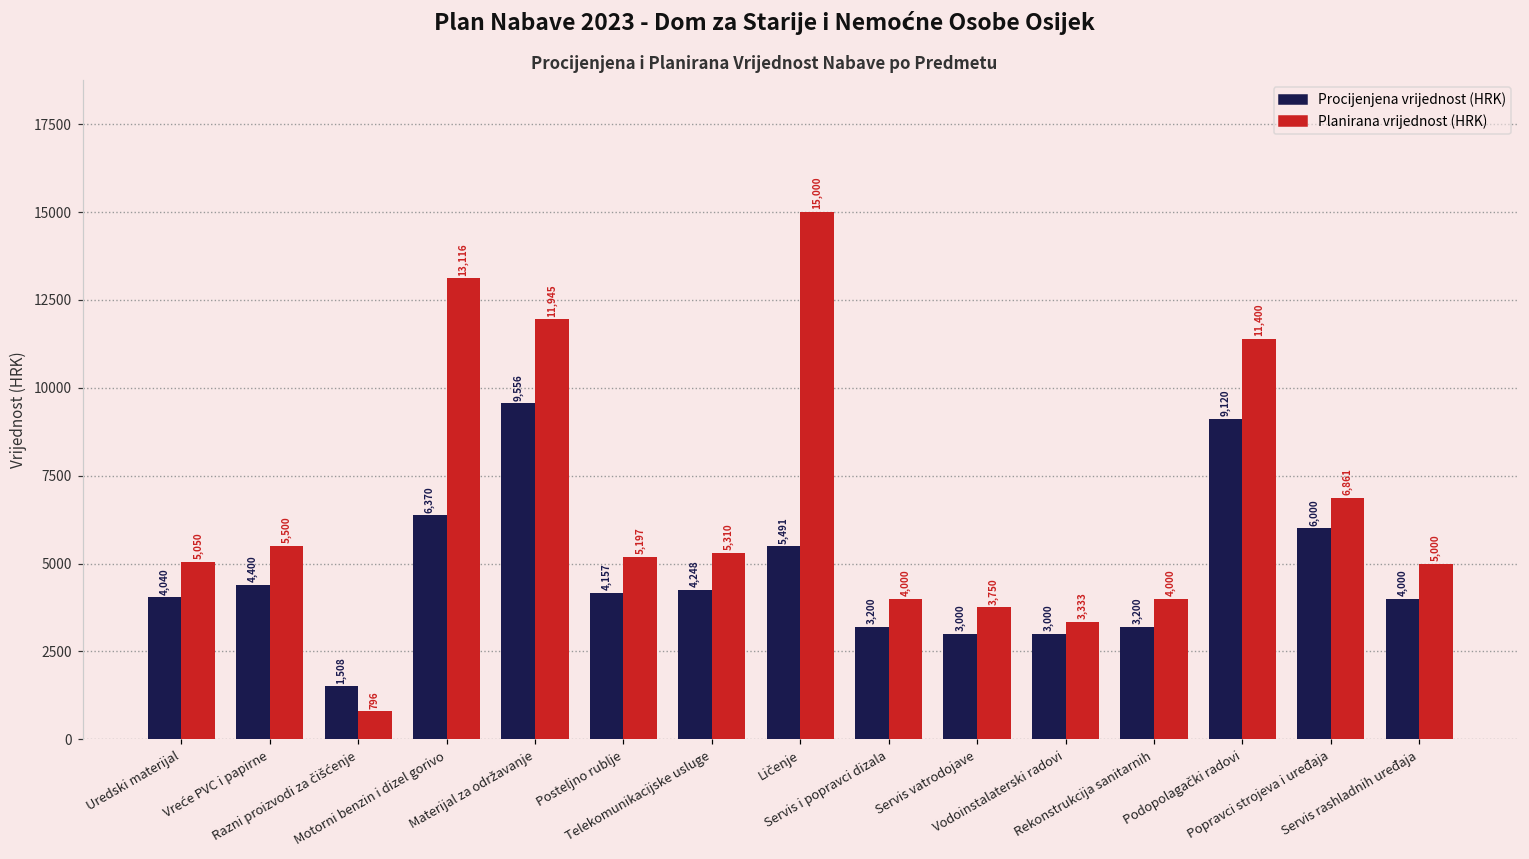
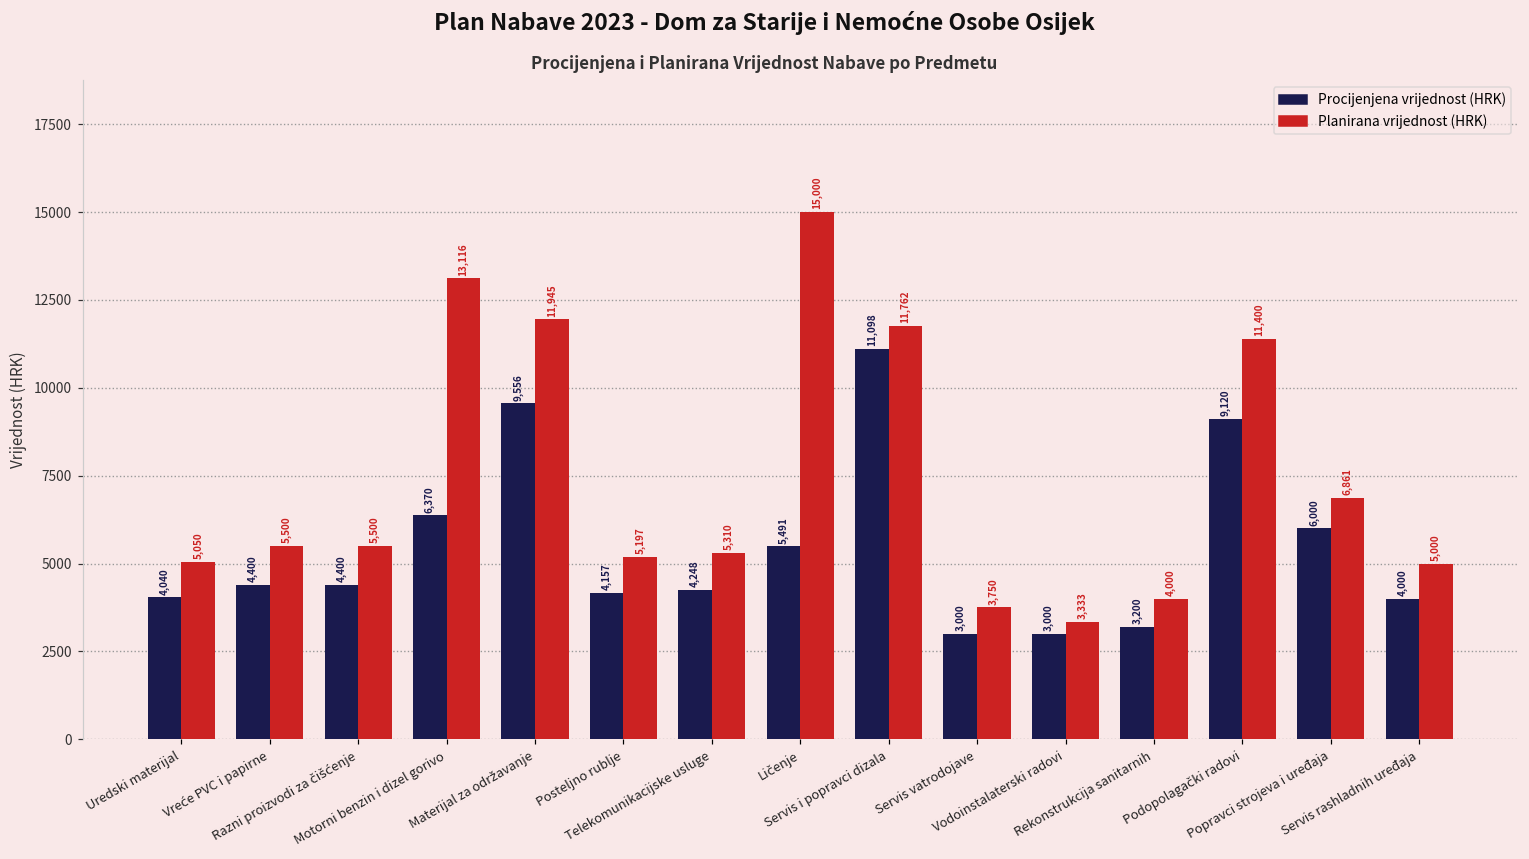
  {
    "Procijenjena vrijednost (HRK)": {
      "Uredski materijal": "4,040",
      "Vreće PVC i papirne": "4,400",
-     "Razni proizvodi za čišćenje": "1,508",
+     "Razni proizvodi za čišćenje": "4,400",
      "Motorni benzin i dizel gorivo": "6,370",
      "Materijal za održavanje": "9,556",
      "Posteljno rublje": "4,157",
      "Telekomunikacijske usluge": "4,248",
      "Ličenje": "5,491",
-     "Servis i popravci dizala": "3,200",
+     "Servis i popravci dizala": "11,098",
      "Servis vatrodojave": "3,000",
      "Vodoinstalaterski radovi": "3,000",
      "Rekonstrukcija sanitarnih": "3,200",
      "Podopolagački radovi": "9,120",
      "Popravci strojeva i uređaja": "6,000",
      "Servis rashladnih uređaja": "4,000"
    },
    "Planirana vrijednost (HRK)": {
      "Uredski materijal": "5,050",
      "Vreće PVC i papirne": "5,500",
-     "Razni proizvodi za čišćenje": "796",
+     "Razni proizvodi za čišćenje": "5,500",
      "Motorni benzin i dizel gorivo": "13,116",
      "Materijal za održavanje": "11,945",
      "Posteljno rublje": "5,197",
      "Telekomunikacijske usluge": "5,310",
      "Ličenje": "15,000",
-     "Servis i popravci dizala": "4,000",
+     "Servis i popravci dizala": "11,762",
      "Servis vatrodojave": "3,750",
      "Vodoinstalaterski radovi": "3,333",
      "Rekonstrukcija sanitarnih": "4,000",
      "Podopolagački radovi": "11,400",
      "Popravci strojeva i uređaja": "6,861",
      "Servis rashladnih uređaja": "5,000"
    }
  }
